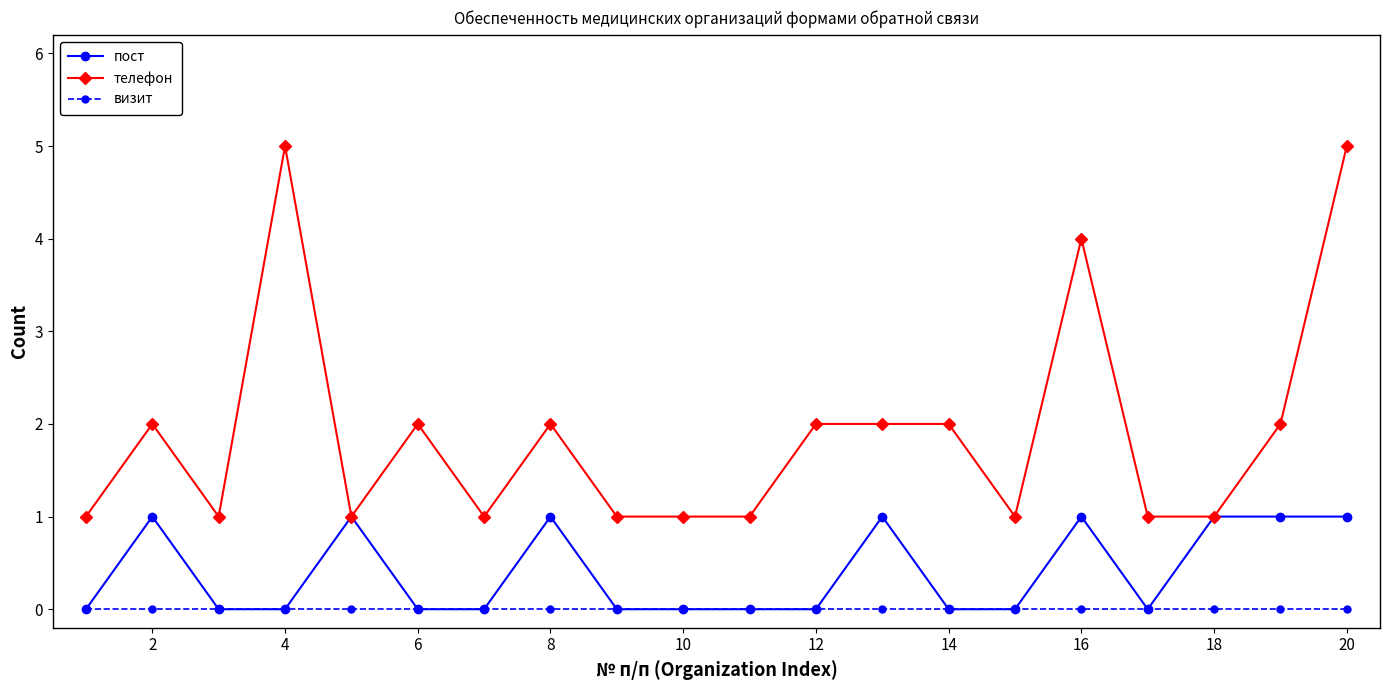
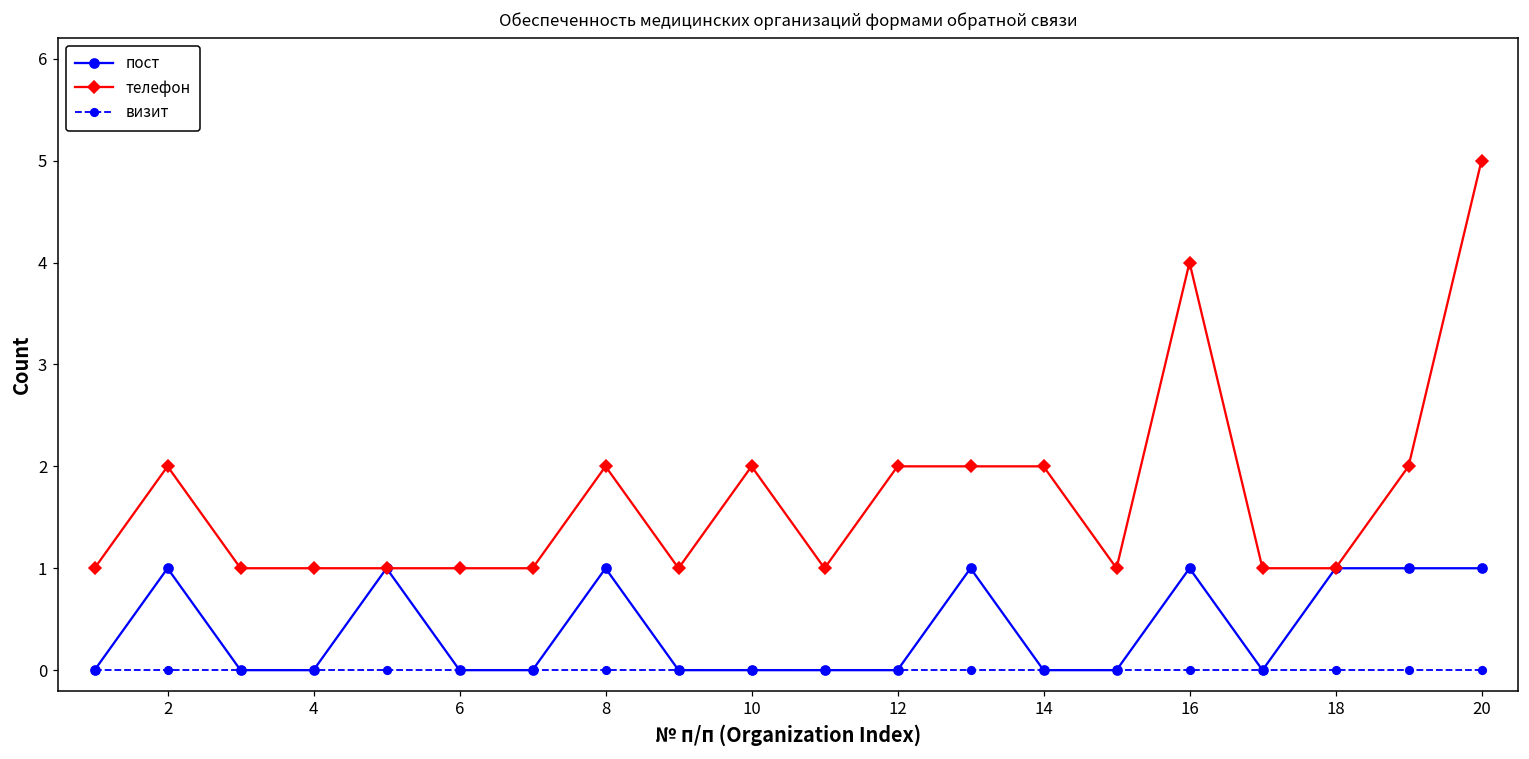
  {
    "телефон": {
      "2": 2,
-     "4": 5,
-     "6": 2,
+     "4": 1,
+     "6": 1,
      "8": 2,
-     "10": 1,
+     "10": 2,
      "12": 2,
      "14": 2,
      "16": 4,
      "20": 5
    }
  }
